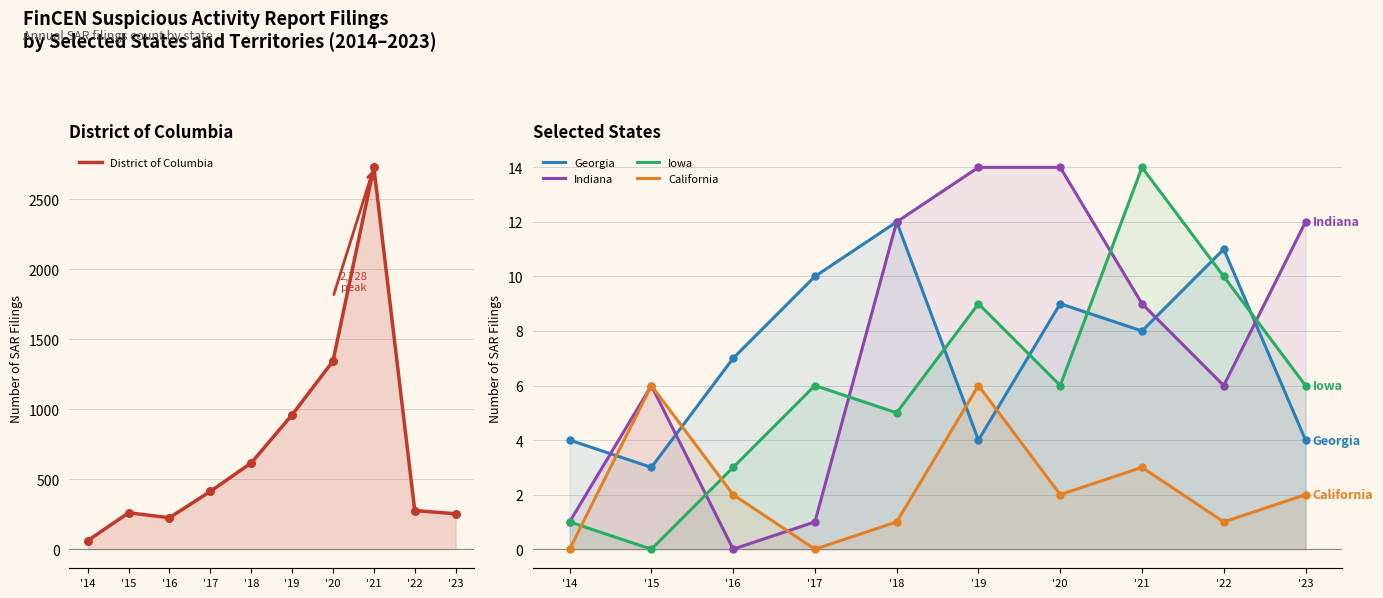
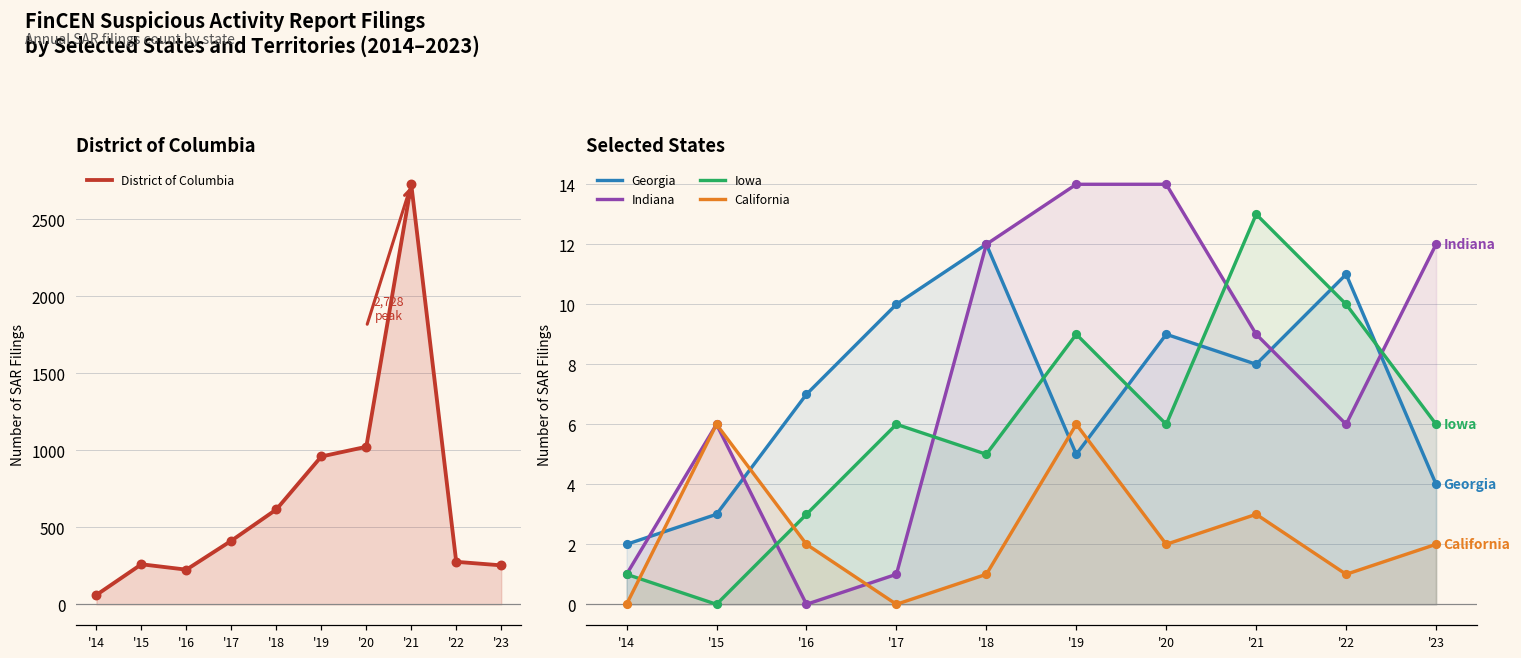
  {
    "District of Columbia": {
      "'14": 60,
      "'15": 260,
      "'16": 230,
      "'17": 410,
      "'18": 620,
      "'19": 960,
-     "'20": 1340,
+     "'20": 1020,
      "'21": 2730,
      "'22": 280,
      "'23": 250
    },
    "Selected States": {
      "Georgia": {
-       "'14": 4,
+       "'14": 2,
        "'15": 3,
        "'16": 7,
        "'17": 10,
-       "'19": 4,
+       "'19": 5,
        "'20": 9,
        "'21": 8,
        "'22": 11,
        "'23": 4
      },
      "Indiana": {
        "'16": 0,
        "'17": 1,
        "'19": 14,
        "'20": 14,
        "'21": 9,
        "'22": 6,
        "'23": 12
      },
      "Iowa": {
        "'15": 0,
        "'16": 3,
        "'17": 6,
        "'18": 5,
        "'19": 9,
        "'20": 6,
-       "'21": 14,
+       "'21": 13,
        "'22": 10,
        "'23": 6
      },
      "California": {
        "'14": 0,
        "'16": 2,
        "'17": 0,
        "'18": 1,
        "'19": 6,
        "'20": 2,
        "'21": 3,
        "'22": 1,
        "'23": 2
      }
    }
  }
